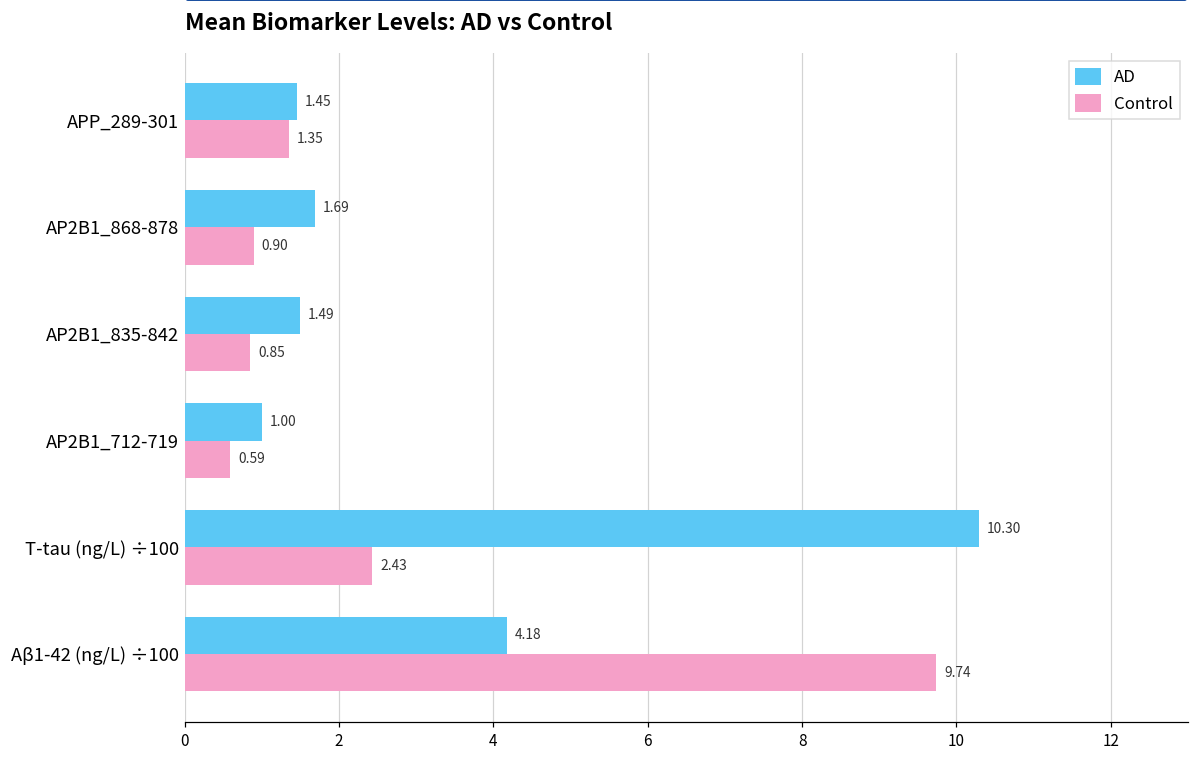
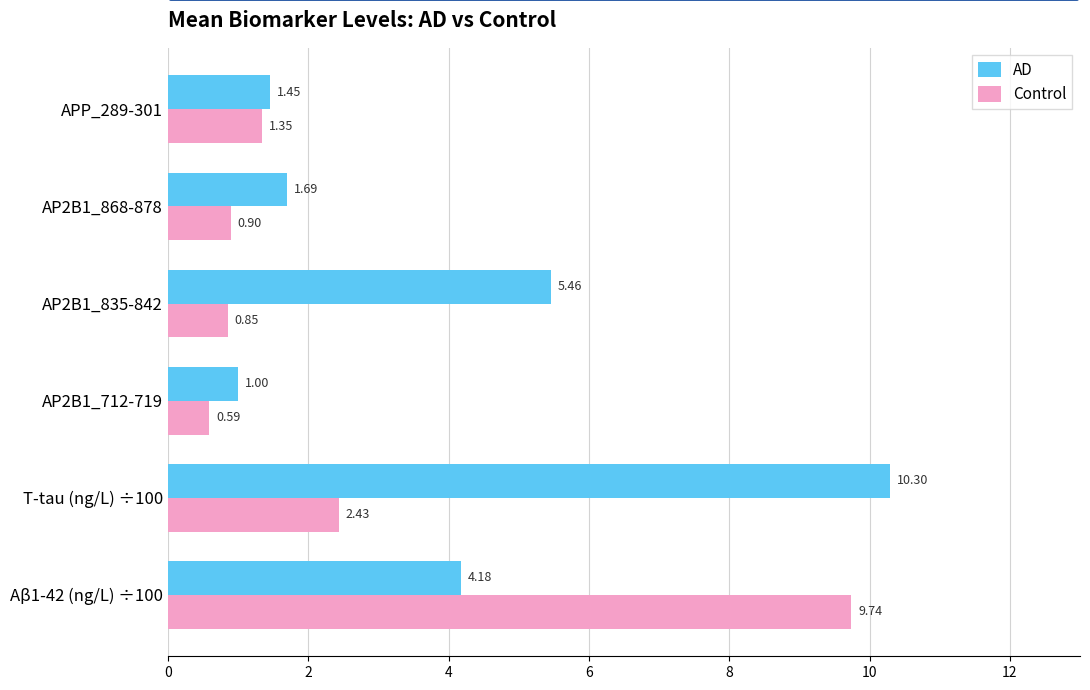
  {
    "AD": {
      "APP_289-301": 1.45,
      "AP2B1_868-878": 1.69,
-     "AP2B1_835-842": 1.49,
+     "AP2B1_835-842": 5.46,
      "AP2B1_712-719": 1.00,
      "T-tau (ng/L) ÷100": 10.30,
      "Aβ1-42 (ng/L) ÷100": 4.18
    },
    "Control": {
      "APP_289-301": 1.35,
      "AP2B1_868-878": 0.90,
      "AP2B1_835-842": 0.85,
      "AP2B1_712-719": 0.59,
      "T-tau (ng/L) ÷100": 2.43,
      "Aβ1-42 (ng/L) ÷100": 9.74
    }
  }
